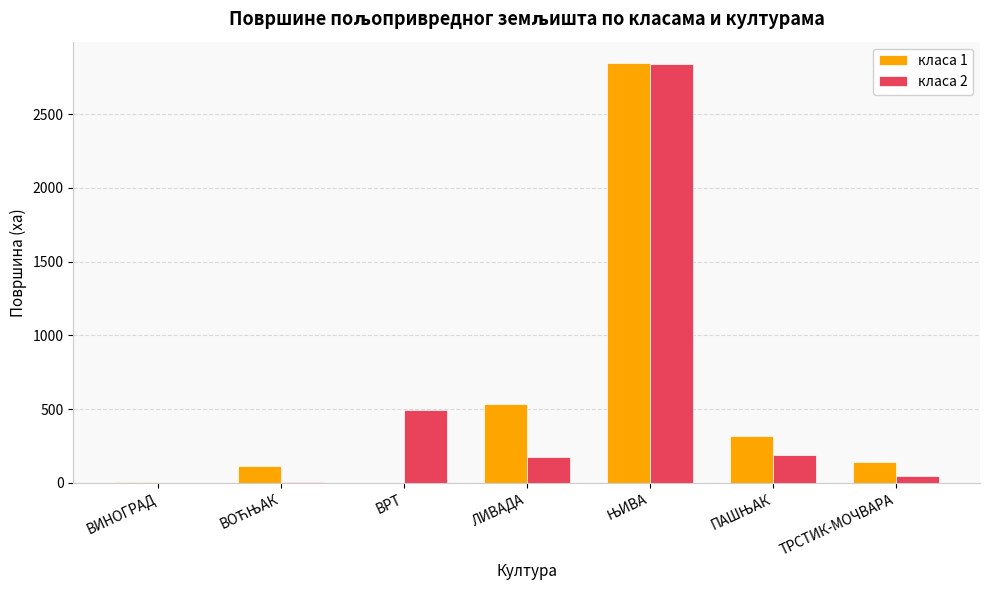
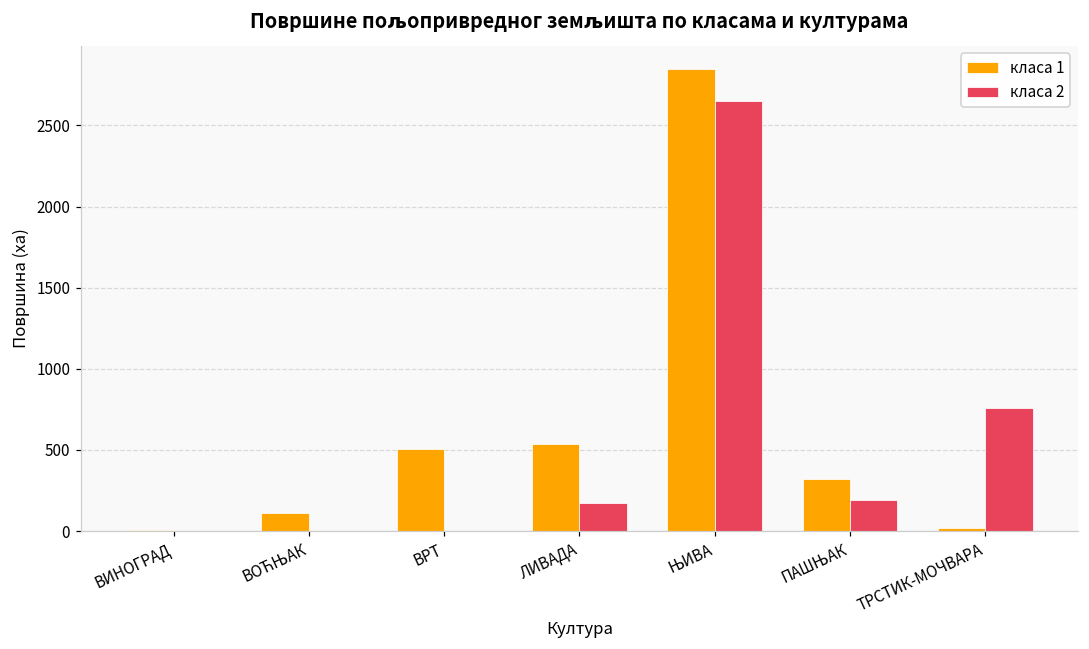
  {
    "класа 1": {
      "ВОЋЊАК": 110,
-     "ВРТ": 0,
+     "ВРТ": 510,
      "ЛИВАДА": 530,
      "ЊИВА": 2850,
      "ПАШЊАК": 320,
-     "ТРСТИК-МОЧВАРА": 140
+     "ТРСТИК-МОЧВАРА": 20
    },
    "класа 2": {
-     "ВРТ": 490,
+     "ВРТ": 0,
      "ЛИВАДА": 180,
-     "ЊИВА": 2840,
+     "ЊИВА": 2650,
      "ПАШЊАК": 190,
-     "ТРСТИК-МОЧВАРА": 50
+     "ТРСТИК-МОЧВАРА": 760
    }
  }
